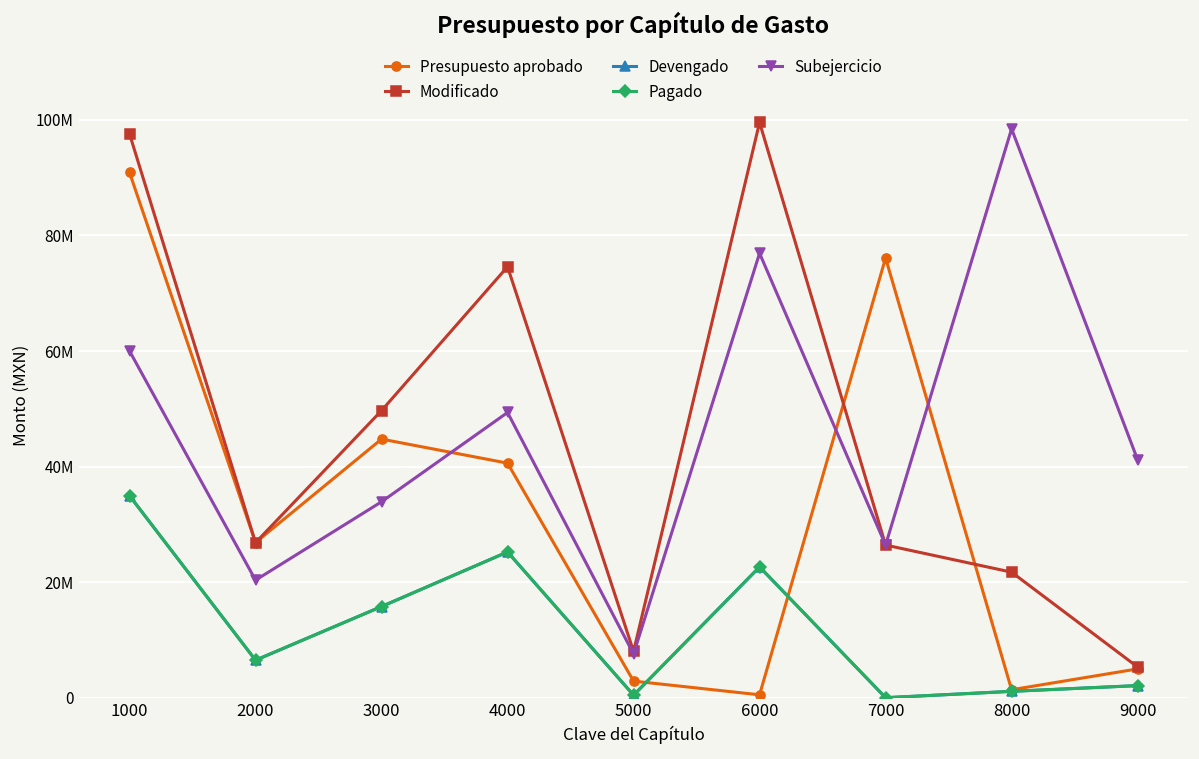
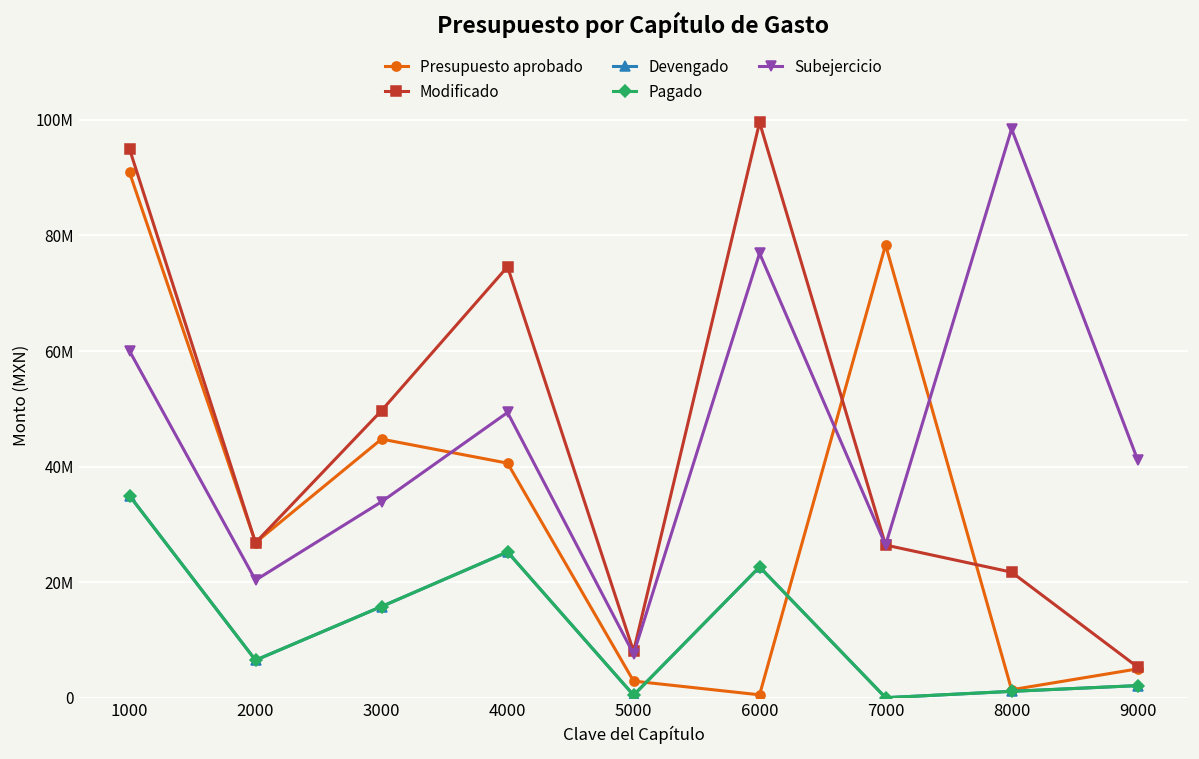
  {
    "Presupuesto aprobado": {
      "1000": 91000000,
      "3000": 45000000,
      "4000": 41000000,
      "5000": 3000000,
      "6000": 1000000,
-     "7000": 76000000
+     "7000": 78000000
    },
    "Modificado": {
-     "1000": 98000000,
+     "1000": 95000000,
      "3000": 50000000,
      "4000": 75000000,
      "6000": 100000000,
      "8000": 22000000
    },
    "Pagado": {
      "1000": 35000000,
      "2000": 6000000,
      "3000": 16000000,
      "4000": 25000000,
      "5000": 0,
      "6000": 23000000,
      "7000": 0,
      "9000": 2000000
    },
    "Subejercicio": {
      "1000": 60000000,
      "2000": 20000000,
      "3000": 34000000,
      "4000": 49000000,
      "6000": 77000000,
      "8000": 98000000,
      "9000": 41000000
    }
  }
